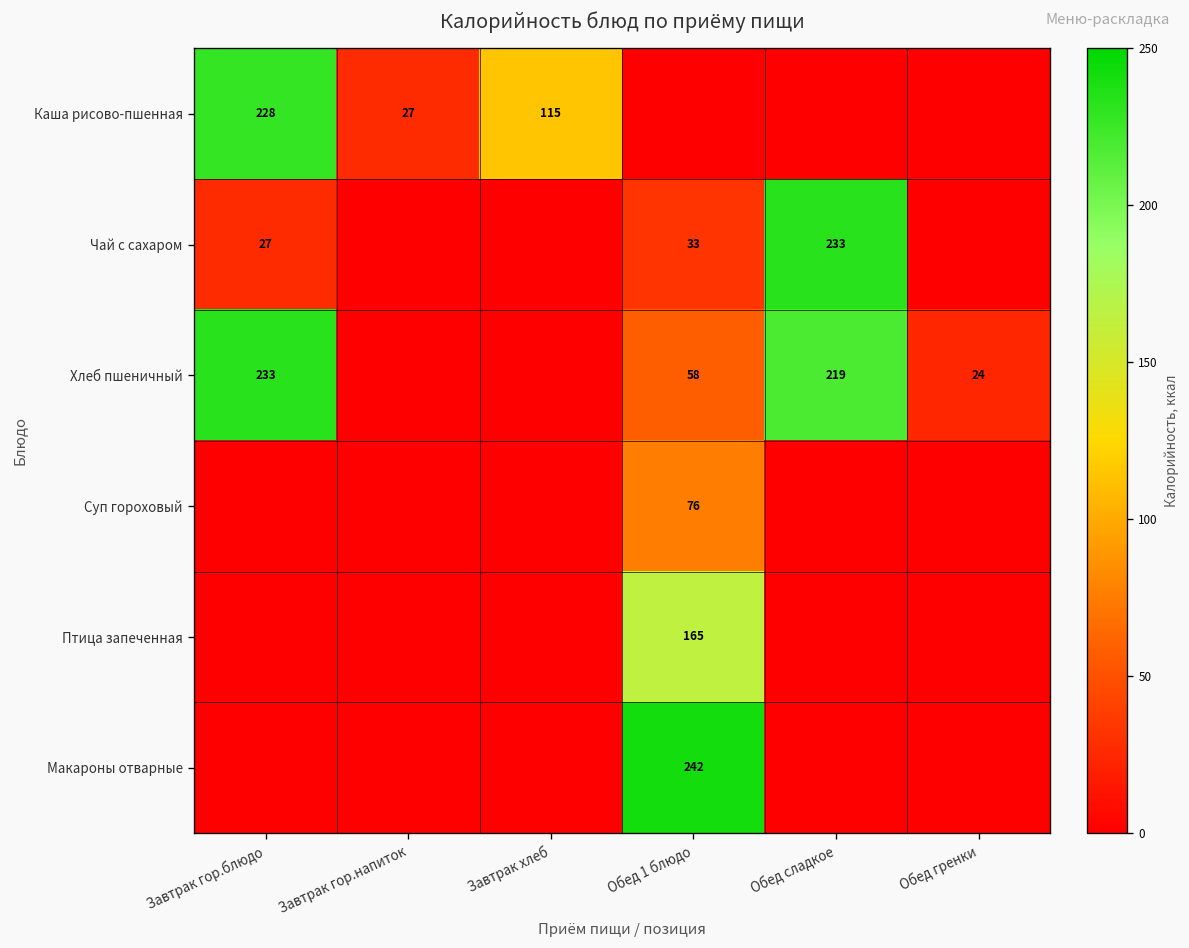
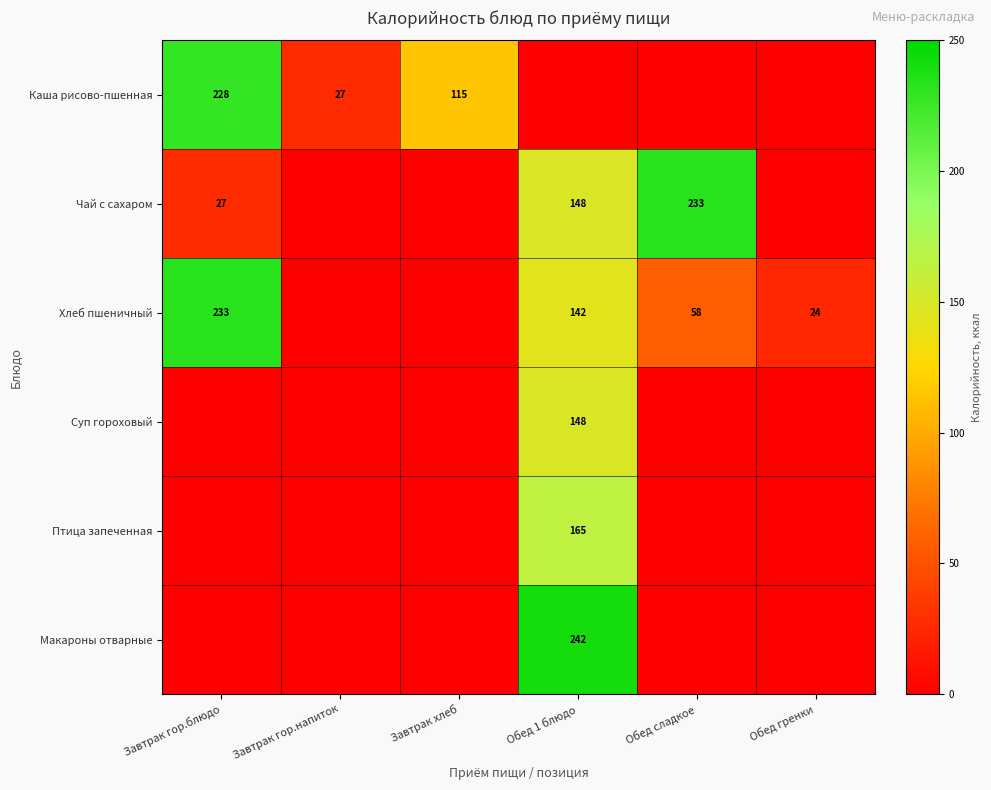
  {
    "Каша рисово-пшенная": {
      "Завтрак гор.блюдо": 228,
      "Завтрак гор.напиток": 27,
      "Завтрак хлеб": 115
    },
    "Чай с сахаром": {
      "Завтрак гор.блюдо": 27,
-     "Обед 1 блюдо": 33,
+     "Обед 1 блюдо": 148,
      "Обед сладкое": 233
    },
    "Хлеб пшеничный": {
      "Завтрак гор.блюдо": 233,
-     "Обед 1 блюдо": 58,
-     "Обед сладкое": 219,
+     "Обед 1 блюдо": 142,
+     "Обед сладкое": 58,
      "Обед гренки": 24
    },
    "Суп гороховый": {
-     "Обед 1 блюдо": 76
+     "Обед 1 блюдо": 148
    },
    "Птица запеченная": {
      "Обед 1 блюдо": 165
    },
    "Макароны отварные": {
      "Обед 1 блюдо": 242
    }
  }
